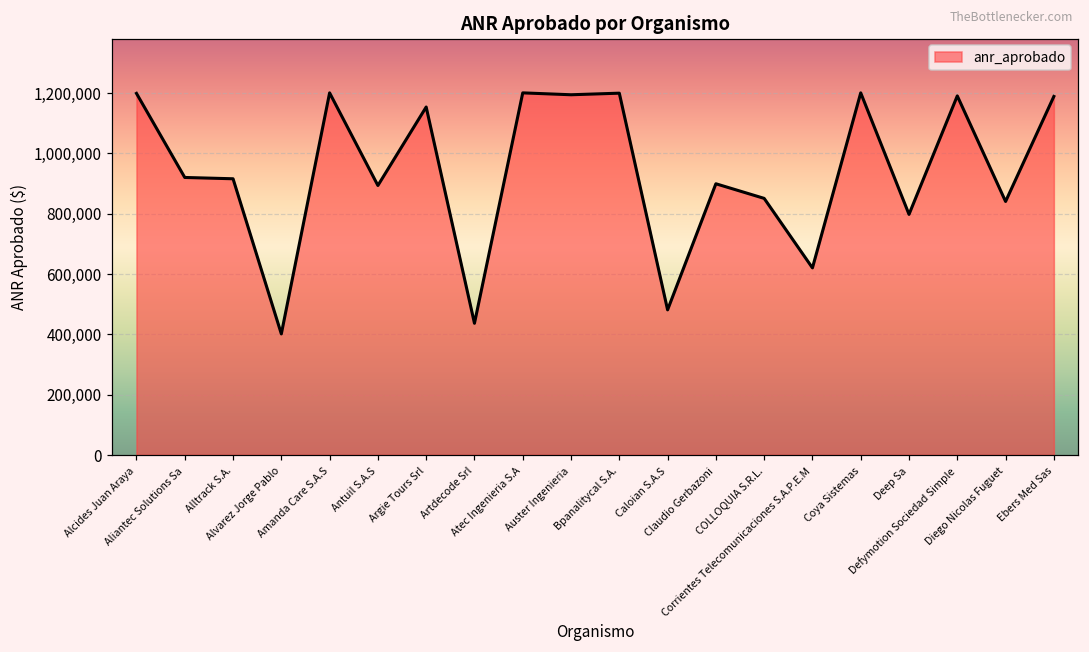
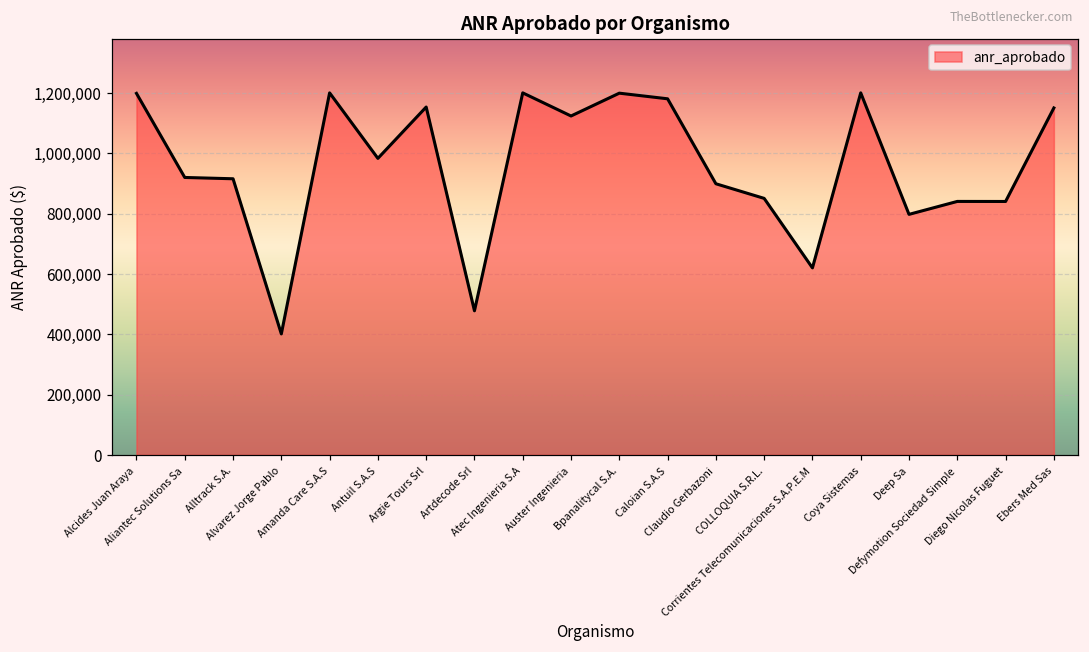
  {
    "Alcides Juan Araya": "1,200,000",
    "Aliantec Solutions Sa": "920,000",
    "Alltrack S.A.": "920,000",
    "Alvarez Jorge Pablo": "400,000",
    "Amanda Care S.A.S": "1,200,000",
-   "Antuil S.A.S": "890,000",
+   "Antuil S.A.S": "980,000",
    "Argie Tours Srl": "1,150,000",
-   "Artdecode Srl": "440,000",
+   "Artdecode Srl": "480,000",
    "Atec Ingenieria S.A": "1,200,000",
-   "Auster Ingenieria": "1,190,000",
+   "Auster Ingenieria": "1,120,000",
    "Bpanalitycal S.A.": "1,200,000",
-   "Caloian S.A.S": "480,000",
+   "Caloian S.A.S": "1,180,000",
    "Claudio Gerbazoni": "900,000",
    "COLLOQUIA S.R.L.": "850,000",
    "Corrientes Telecomunicaciones S.A.P.E.M": "620,000",
    "Coya Sistemas": "1,200,000",
    "Deep Sa": "800,000",
-   "Defymotion Sociedad Simple": "1,190,000",
+   "Defymotion Sociedad Simple": "840,000",
    "Diego Nicolas Fuguet": "840,000",
-   "Ebers Med Sas": "1,190,000"
+   "Ebers Med Sas": "1,150,000"
  }
